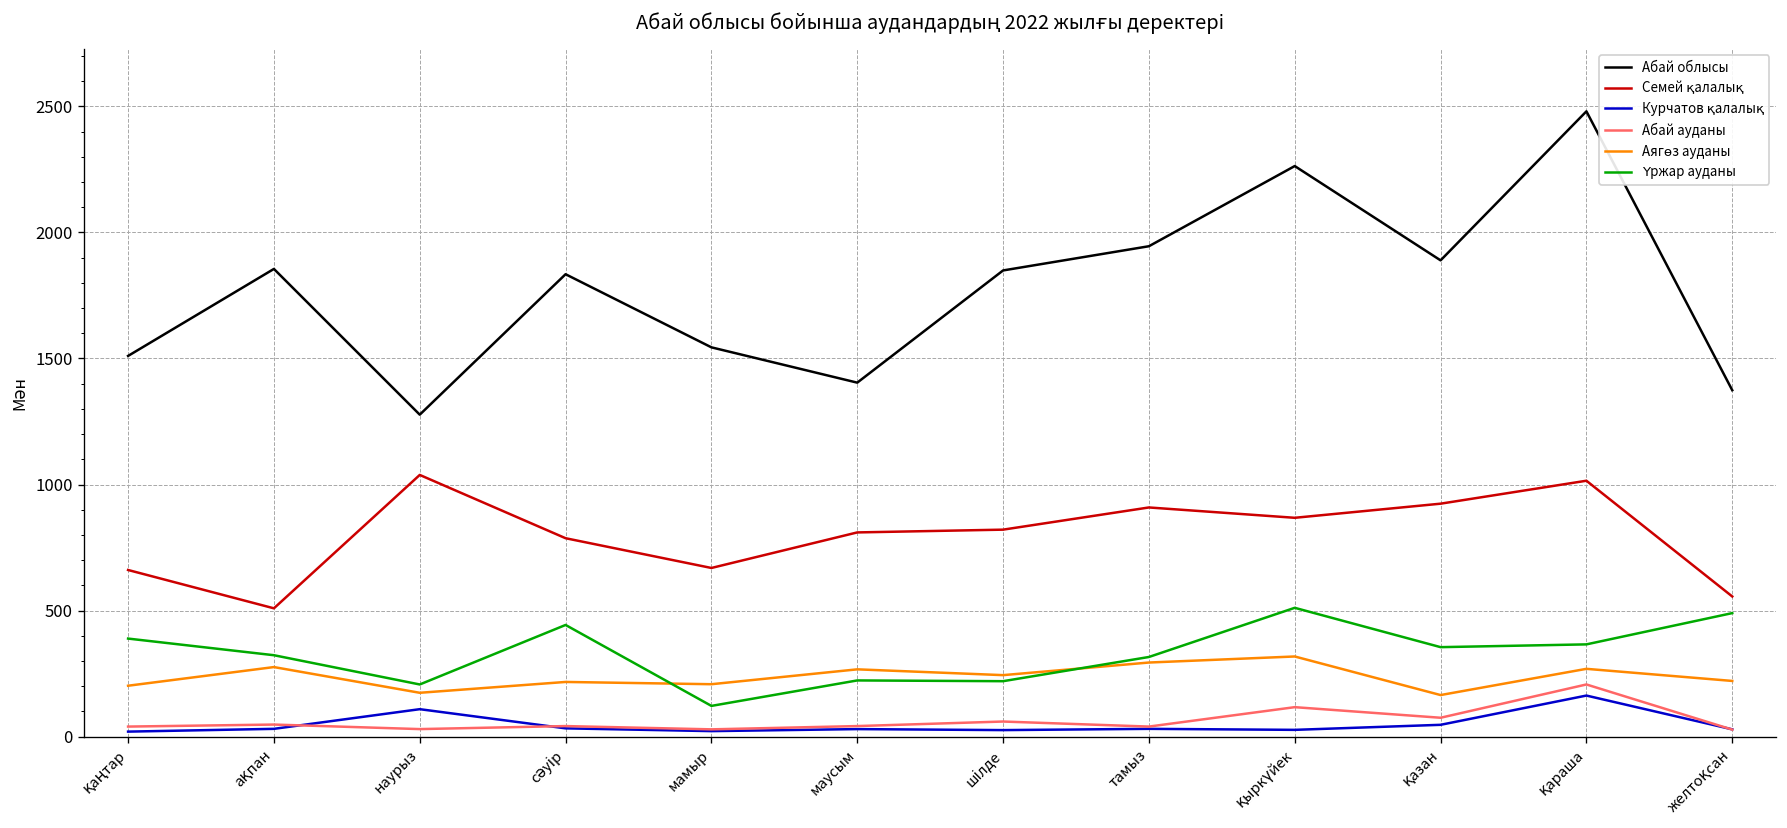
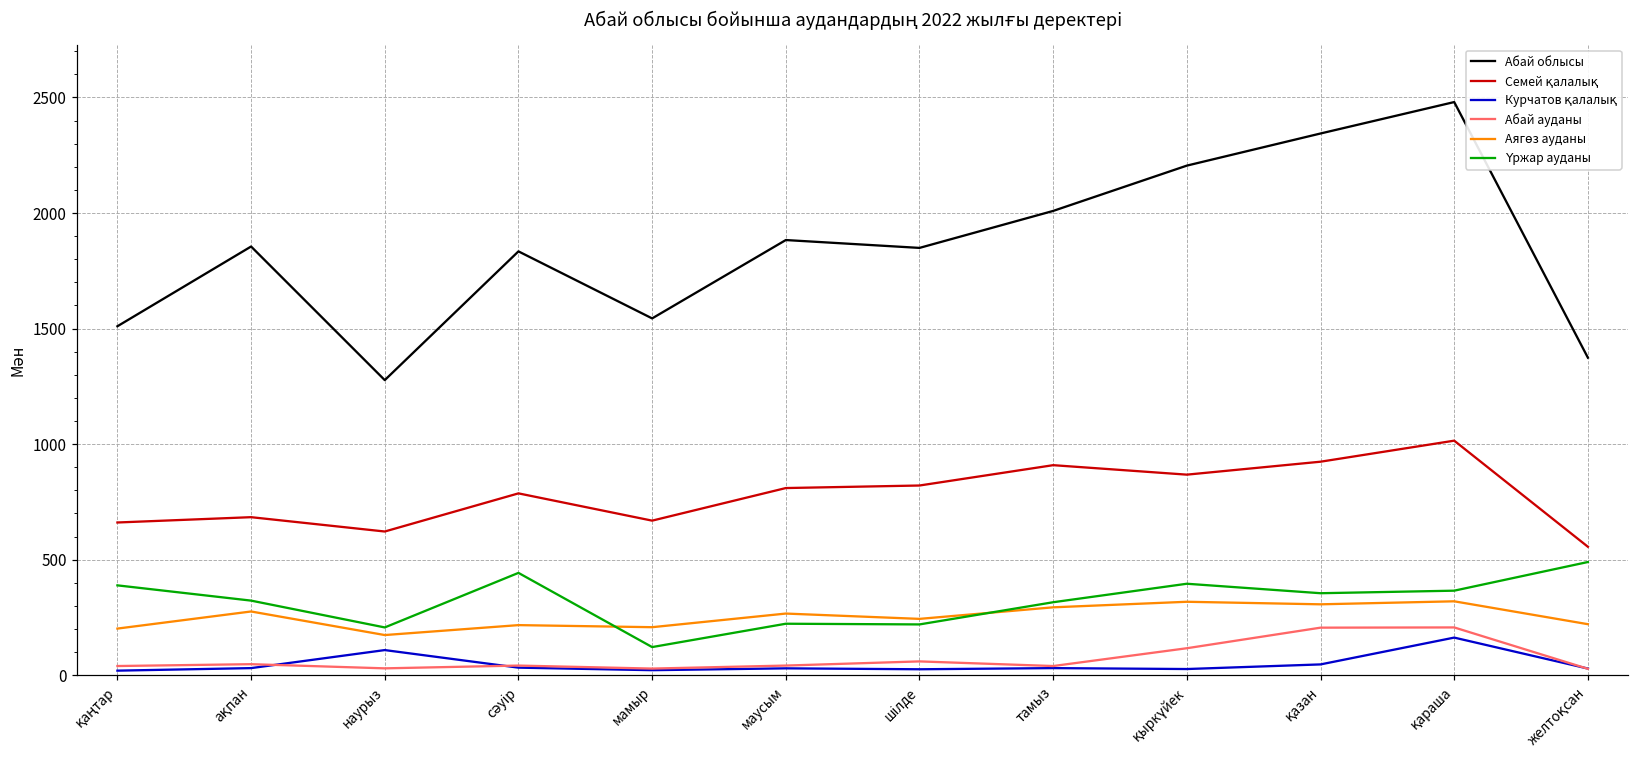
  {
    "Абай облысы": {
      "қаңтар": 1510,
      "ақпан": 1860,
      "наурыз": 1280,
      "сәуір": 1830,
      "мамыр": 1540,
-     "маусым": 1400,
+     "маусым": 1880,
      "шілде": 1850,
-     "тамыз": 1950,
-     "қыркүйек": 2260,
-     "қазан": 1890,
+     "тамыз": 2010,
+     "қыркүйек": 2210,
+     "қазан": 2340,
      "қараша": 2480,
      "желтоқсан": 1370
    },
    "Семей қалалық": {
      "қаңтар": 660,
-     "ақпан": 510,
-     "наурыз": 1040,
+     "ақпан": 680,
+     "наурыз": 620,
      "сәуір": 790,
      "мамыр": 670,
      "маусым": 810,
      "шілде": 820,
      "тамыз": 910,
      "қыркүйек": 870,
      "қазан": 920,
      "қараша": 1020,
      "желтоқсан": 560
    },
    "Курчатов қалалық": {
      "қаңтар": 20,
      "ақпан": 30,
      "наурыз": 110,
      "шілде": 30,
      "қыркүйек": 30,
      "қазан": 50,
      "қараша": 160
    },
    "Абай ауданы": {
      "қаңтар": 40,
      "ақпан": 50,
      "наурыз": 30,
      "шілде": 60,
      "қыркүйек": 120,
-     "қазан": 80,
+     "қазан": 210,
      "қараша": 210
    },
    "Аягөз ауданы": {
      "қаңтар": 200,
      "ақпан": 280,
      "наурыз": 170,
      "сәуір": 220,
      "мамыр": 210,
      "маусым": 270,
      "шілде": 240,
      "тамыз": 290,
      "қыркүйек": 320,
-     "қазан": 170,
-     "қараша": 270,
+     "қазан": 310,
+     "қараша": 320,
      "желтоқсан": 220
    },
    "Үржар ауданы": {
      "қаңтар": 390,
      "ақпан": 320,
      "наурыз": 210,
      "сәуір": 440,
      "мамыр": 120,
      "маусым": 220,
      "шілде": 220,
      "тамыз": 320,
-     "қыркүйек": 510,
+     "қыркүйек": 400,
      "қазан": 360,
      "қараша": 370,
      "желтоқсан": 490
    }
  }
